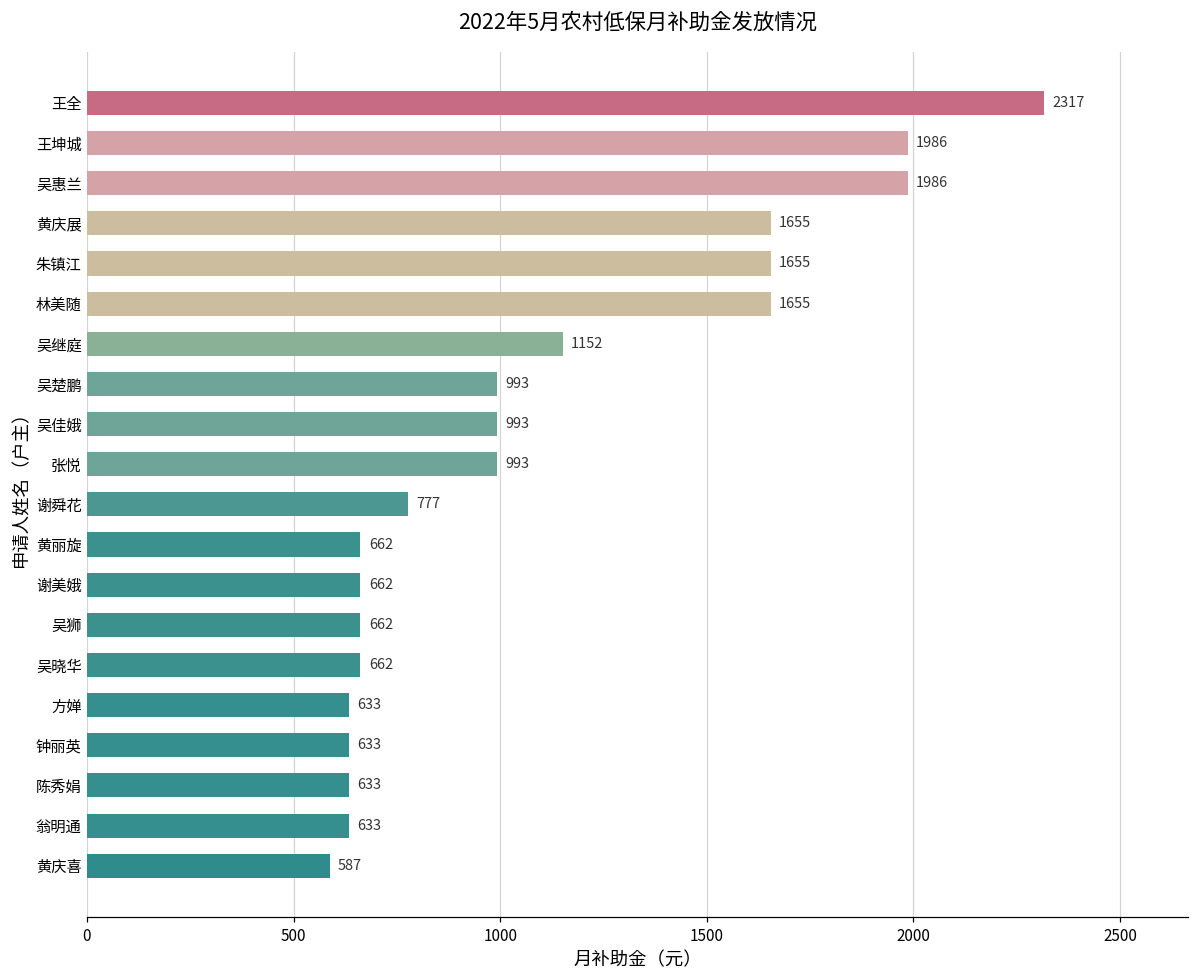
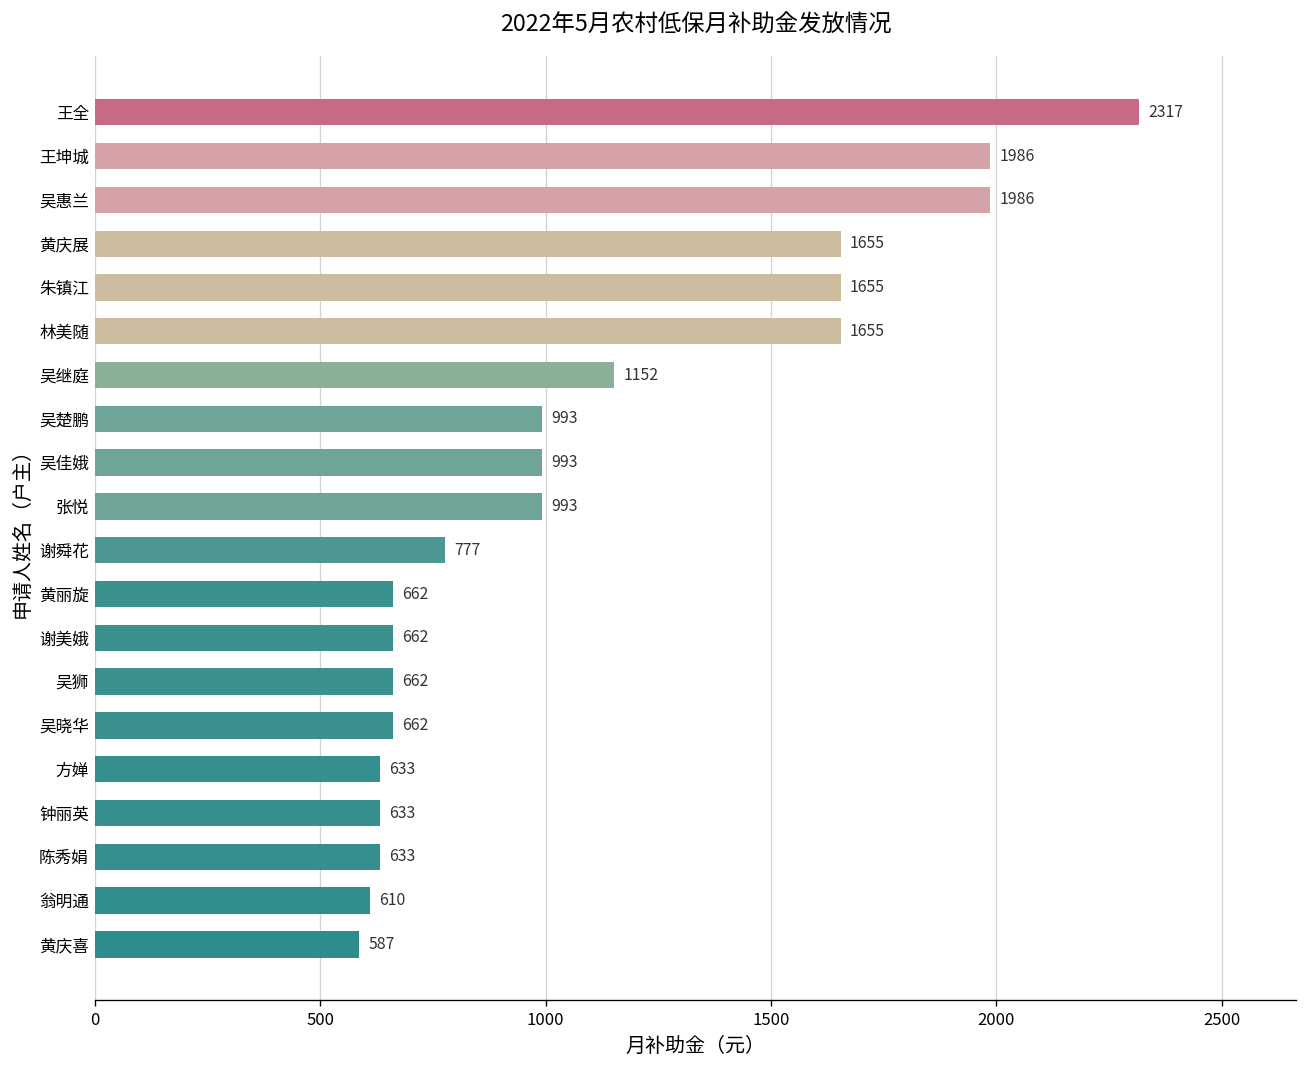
  {
    "王全": 2317,
    "王坤城": 1986,
    "吴惠兰": 1986,
    "黄庆展": 1655,
    "朱镇江": 1655,
    "林美随": 1655,
    "吴继庭": 1152,
    "吴楚鹏": 993,
    "吴佳娥": 993,
    "张悦": 993,
    "谢舜花": 777,
    "黄丽旋": 662,
    "谢美娥": 662,
    "吴狮": 662,
    "吴晓华": 662,
    "方婵": 633,
    "钟丽英": 633,
    "陈秀娟": 633,
-   "翁明通": 633,
+   "翁明通": 610,
    "黄庆喜": 587
  }
